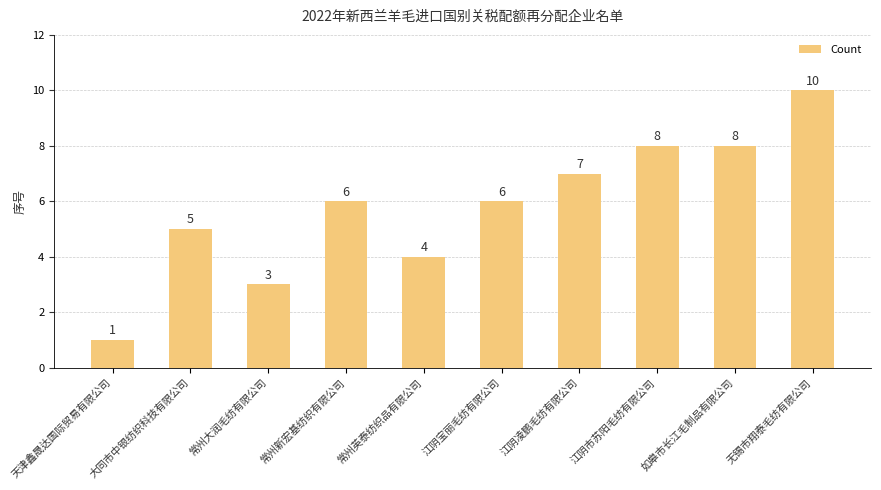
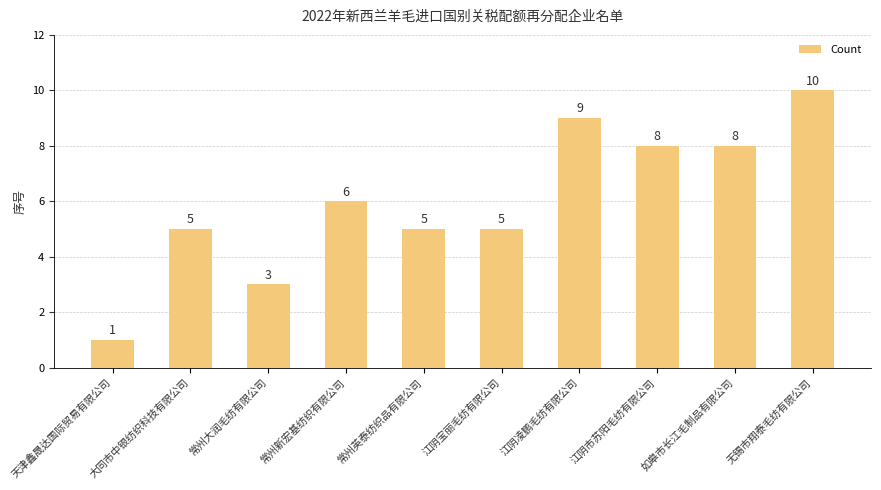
  {
    "天津鑫晟达国际贸易有限公司": 1,
    "大同市中银纺织科技有限公司": 5,
    "常州大润毛纺有限公司": 3,
    "常州新宏基纺织有限公司": 6,
-   "常州英泰纺织品有限公司": 4,
-   "江阴宝丽毛纺有限公司": 6,
-   "江阴凌鹏毛纺有限公司": 7,
+   "常州英泰纺织品有限公司": 5,
+   "江阴宝丽毛纺有限公司": 5,
+   "江阴凌鹏毛纺有限公司": 9,
    "江阴市苏阳毛纺有限公司": 8,
    "如皋市长江毛制品有限公司": 8,
    "无锡市翔泰毛纺有限公司": 10
  }
